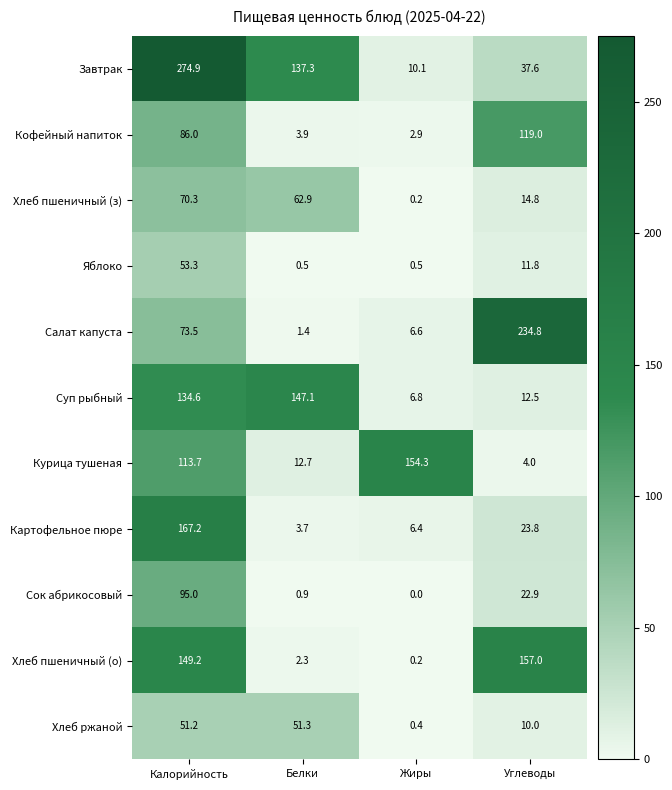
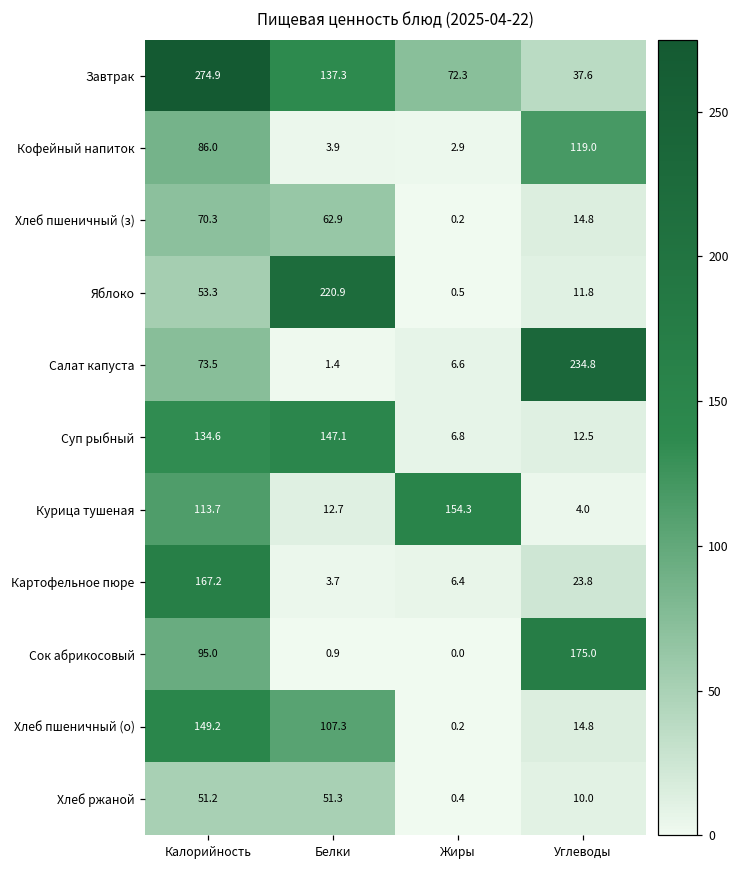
  {
    "Завтрак": {
      "Калорийность": 274.9,
      "Белки": 137.3,
-     "Жиры": 10.1,
+     "Жиры": 72.3,
      "Углеводы": 37.6
    },
    "Кофейный напиток": {
      "Калорийность": 86.0,
      "Белки": 3.9,
      "Жиры": 2.9,
      "Углеводы": 119.0
    },
    "Хлеб пшеничный (з)": {
      "Калорийность": 70.3,
      "Белки": 62.9,
      "Жиры": 0.2,
      "Углеводы": 14.8
    },
    "Яблоко": {
      "Калорийность": 53.3,
-     "Белки": 0.5,
+     "Белки": 220.9,
      "Жиры": 0.5,
      "Углеводы": 11.8
    },
    "Салат капуста": {
      "Калорийность": 73.5,
      "Белки": 1.4,
      "Жиры": 6.6,
      "Углеводы": 234.8
    },
    "Суп рыбный": {
      "Калорийность": 134.6,
      "Белки": 147.1,
      "Жиры": 6.8,
      "Углеводы": 12.5
    },
    "Курица тушеная": {
      "Калорийность": 113.7,
      "Белки": 12.7,
      "Жиры": 154.3,
      "Углеводы": 4.0
    },
    "Картофельное пюре": {
      "Калорийность": 167.2,
      "Белки": 3.7,
      "Жиры": 6.4,
      "Углеводы": 23.8
    },
    "Сок абрикосовый": {
      "Калорийность": 95.0,
      "Белки": 0.9,
      "Жиры": 0.0,
-     "Углеводы": 22.9
+     "Углеводы": 175.0
    },
    "Хлеб пшеничный (о)": {
      "Калорийность": 149.2,
-     "Белки": 2.3,
+     "Белки": 107.3,
      "Жиры": 0.2,
-     "Углеводы": 157.0
+     "Углеводы": 14.8
    },
    "Хлеб ржаной": {
      "Калорийность": 51.2,
      "Белки": 51.3,
      "Жиры": 0.4,
      "Углеводы": 10.0
    }
  }
